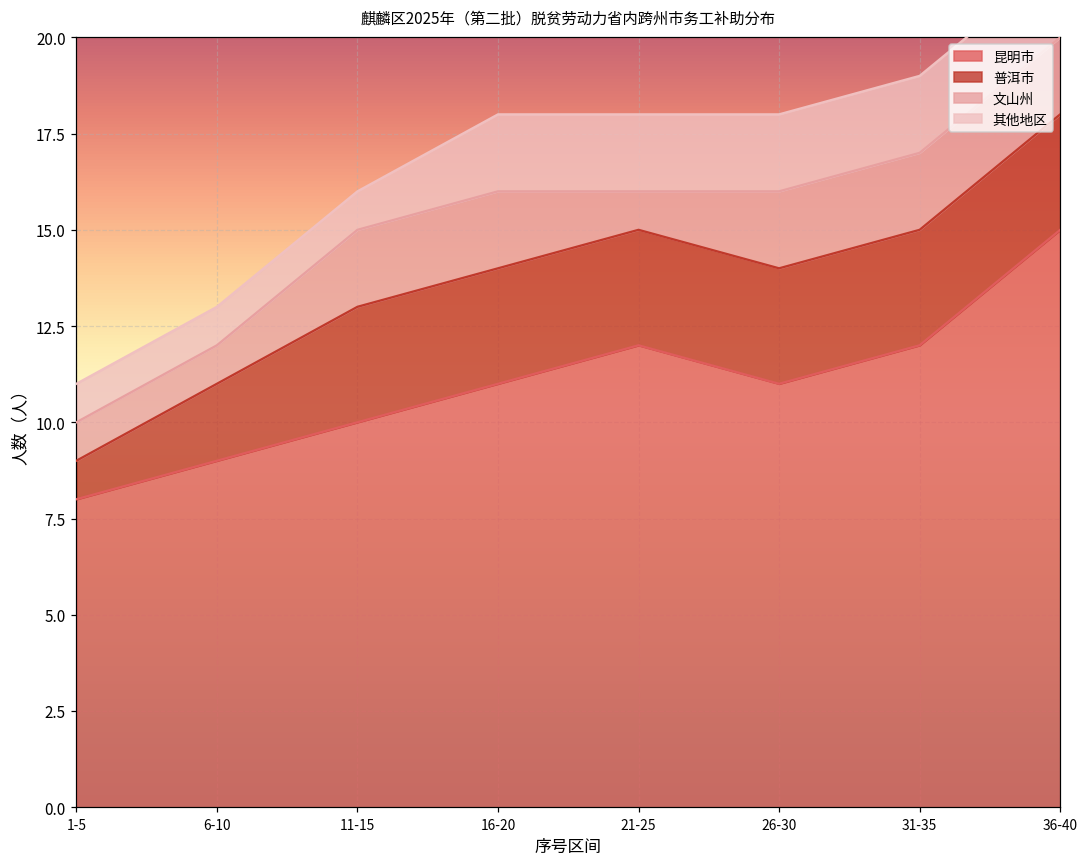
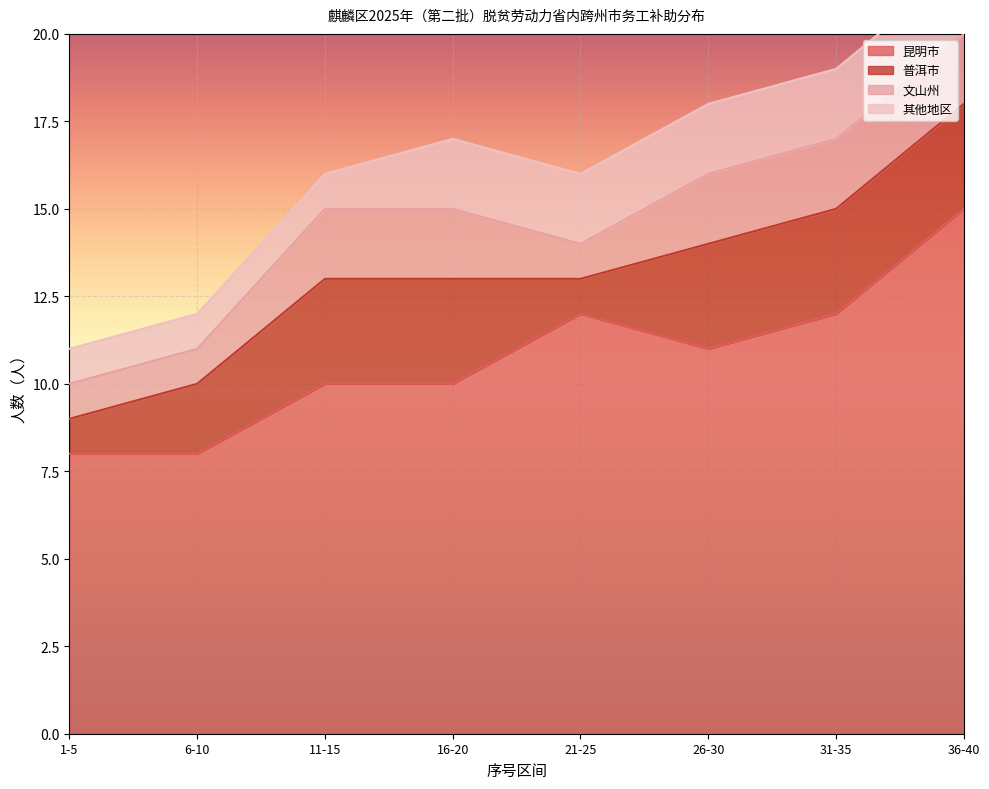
  {
    "昆明市": {
      "1-5": 8,
-     "6-10": 9,
+     "6-10": 8,
      "11-15": 10,
-     "16-20": 11,
+     "16-20": 10,
      "21-25": 12,
      "26-30": 11,
      "31-35": 12,
      "36-40": 15
    },
    "普洱市": {
      "1-5": 1,
      "6-10": 2,
      "11-15": 3,
      "16-20": 3,
-     "21-25": 3,
+     "21-25": 1,
      "26-30": 3,
      "31-35": 3,
      "36-40": 3
    }
  }
